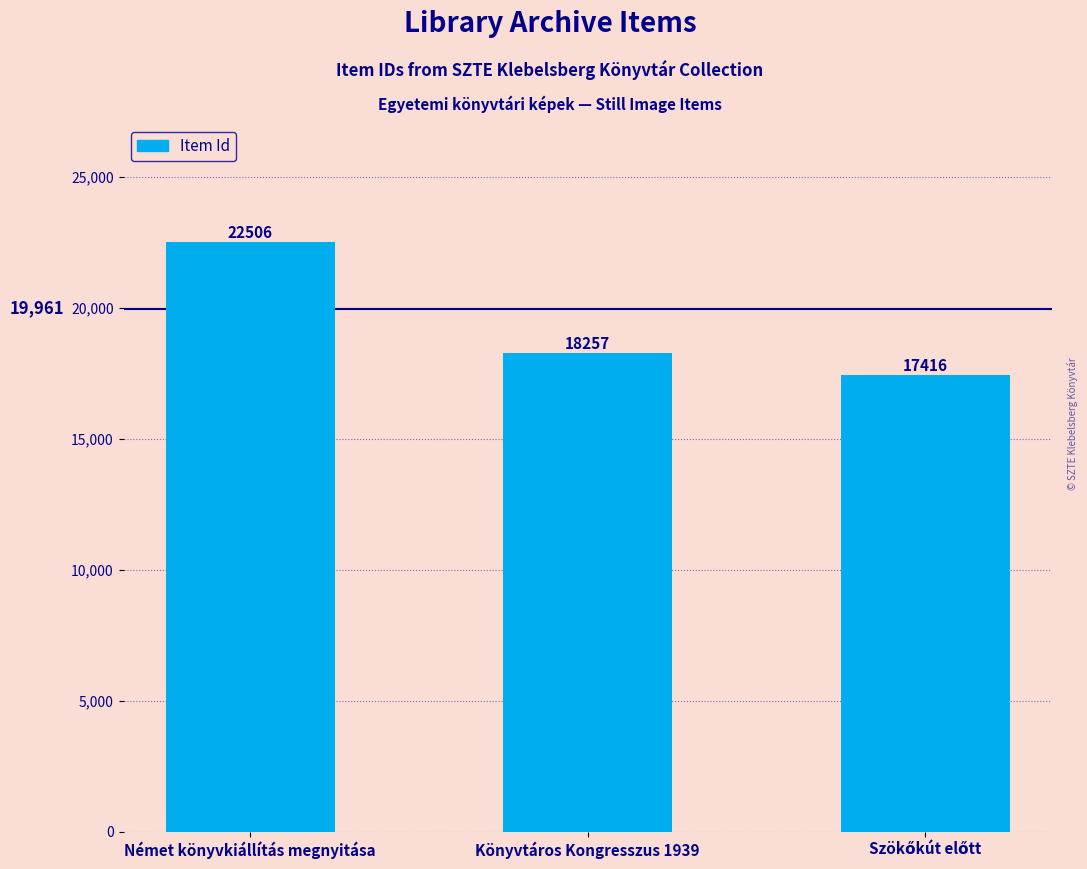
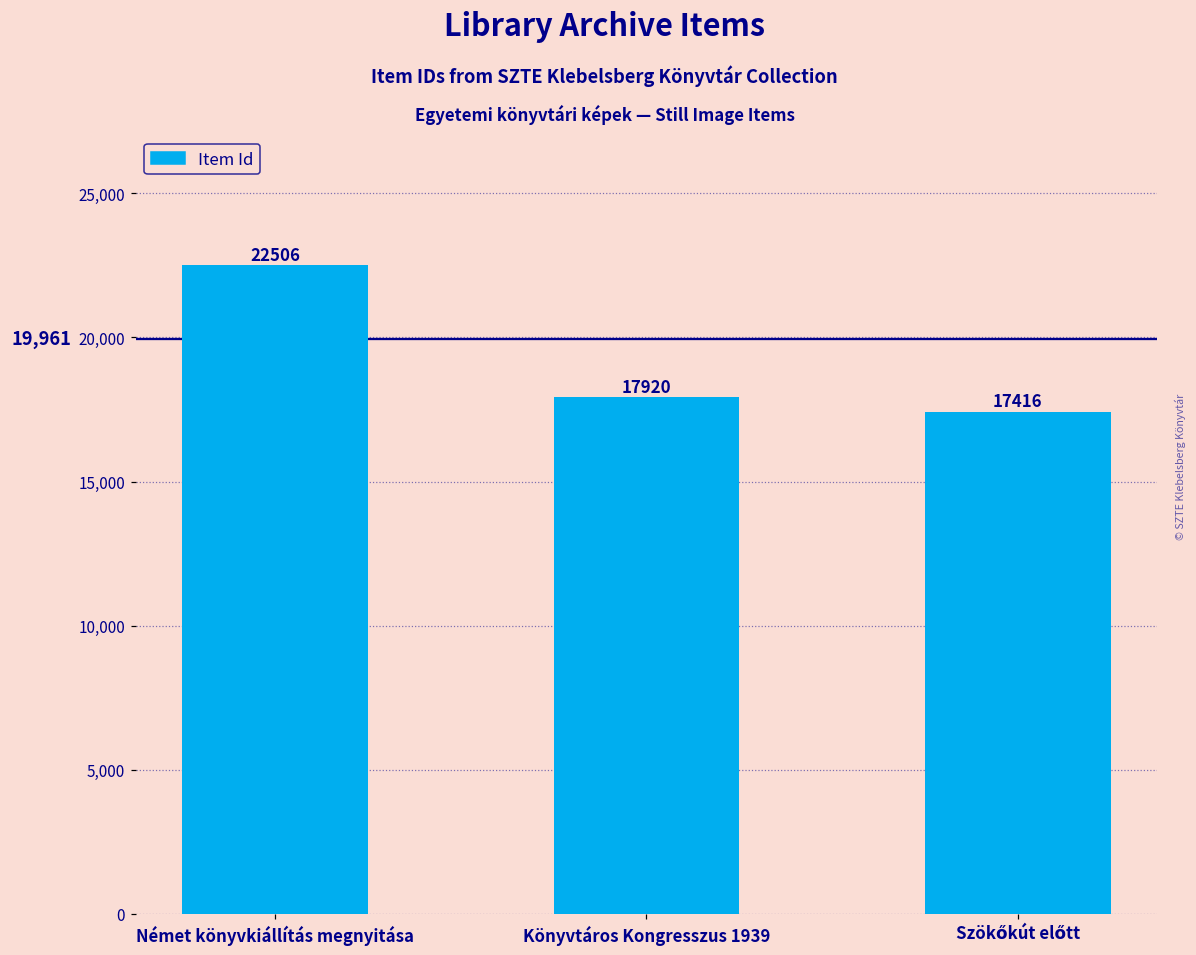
  {
    "Német könyvkiállítás megnyitása": 22506,
-   "Könyvtáros Kongresszus 1939": 18257,
+   "Könyvtáros Kongresszus 1939": 17920,
    "Szökőkút előtt": 17416
  }
